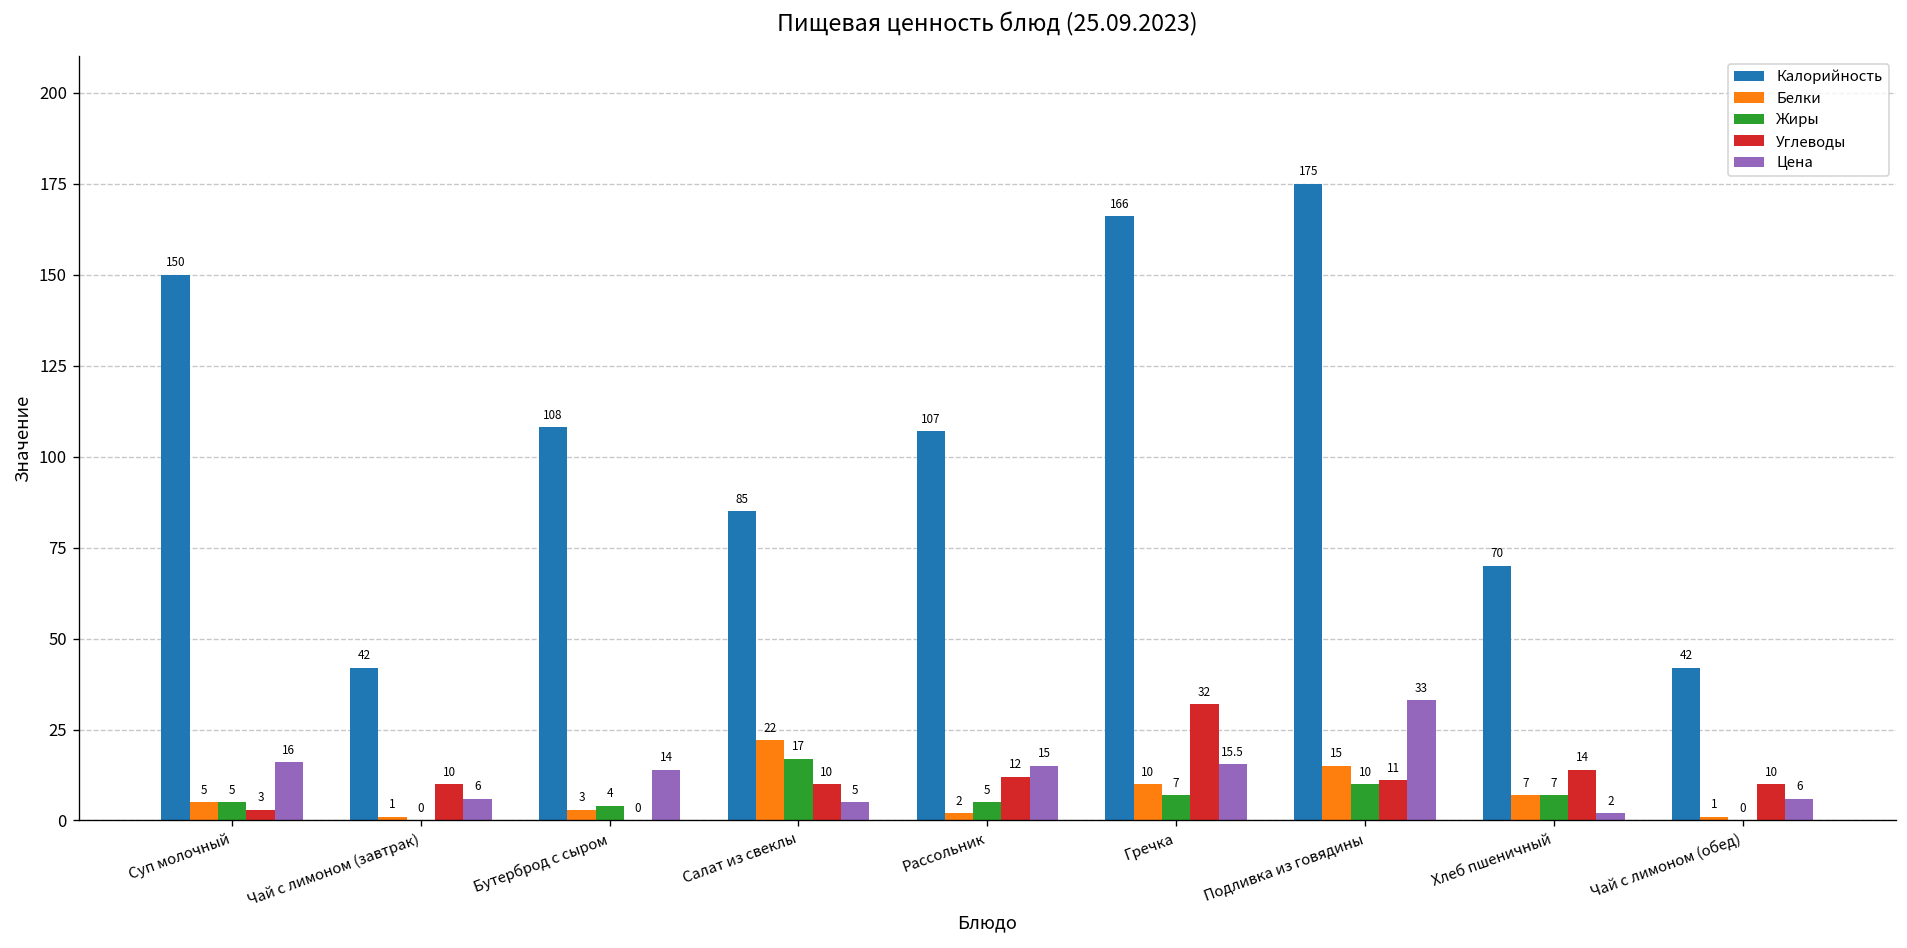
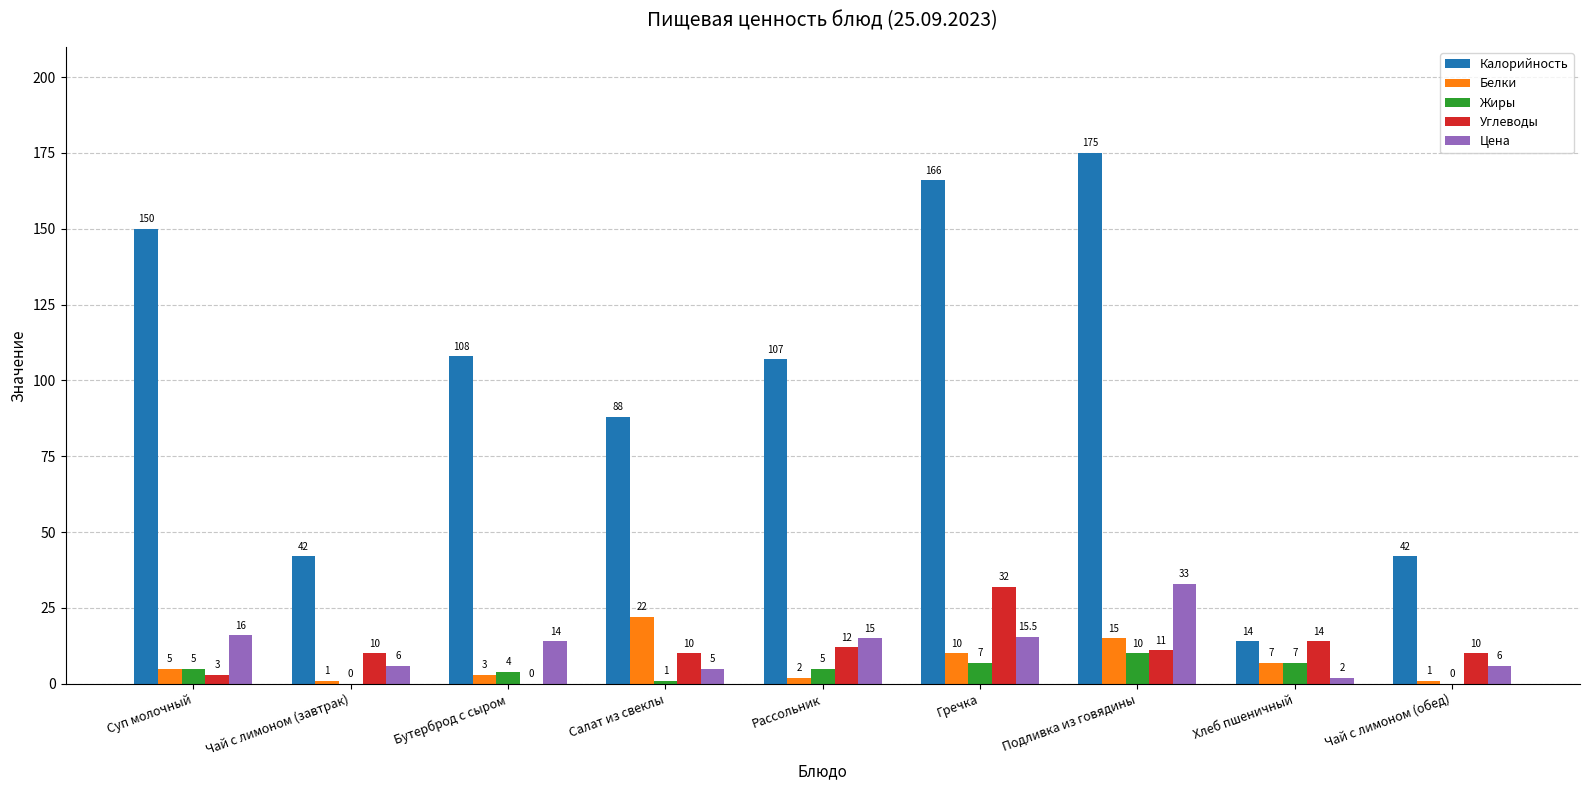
  {
    "Калорийность": {
      "Суп молочный": 150,
      "Чай с лимоном (завтрак)": 42,
      "Бутерброд с сыром": 108,
-     "Салат из свеклы": 85,
+     "Салат из свеклы": 88,
      "Рассольник": 107,
      "Гречка": 166,
      "Подливка из говядины": 175,
-     "Хлеб пшеничный": 70,
+     "Хлеб пшеничный": 14,
      "Чай с лимоном (обед)": 42
    },
    "Белки": {
      "Суп молочный": 5,
      "Чай с лимоном (завтрак)": 1,
      "Бутерброд с сыром": 3,
      "Салат из свеклы": 22,
      "Рассольник": 2,
      "Гречка": 10,
      "Подливка из говядины": 15,
      "Хлеб пшеничный": 7,
      "Чай с лимоном (обед)": 1
    },
    "Жиры": {
      "Суп молочный": 5,
      "Чай с лимоном (завтрак)": 0,
      "Бутерброд с сыром": 4,
-     "Салат из свеклы": 17,
+     "Салат из свеклы": 1,
      "Рассольник": 5,
      "Гречка": 7,
      "Подливка из говядины": 10,
      "Хлеб пшеничный": 7,
      "Чай с лимоном (обед)": 0
    },
    "Углеводы": {
      "Суп молочный": 3,
      "Чай с лимоном (завтрак)": 10,
      "Бутерброд с сыром": 0,
      "Салат из свеклы": 10,
      "Рассольник": 12,
      "Гречка": 32,
      "Подливка из говядины": 11,
      "Хлеб пшеничный": 14,
      "Чай с лимоном (обед)": 10
    },
    "Цена": {
      "Суп молочный": 16,
      "Чай с лимоном (завтрак)": 6,
      "Бутерброд с сыром": 14,
      "Салат из свеклы": 5,
      "Рассольник": 15,
      "Гречка": 15.5,
      "Подливка из говядины": 33,
      "Хлеб пшеничный": 2,
      "Чай с лимоном (обед)": 6
    }
  }
